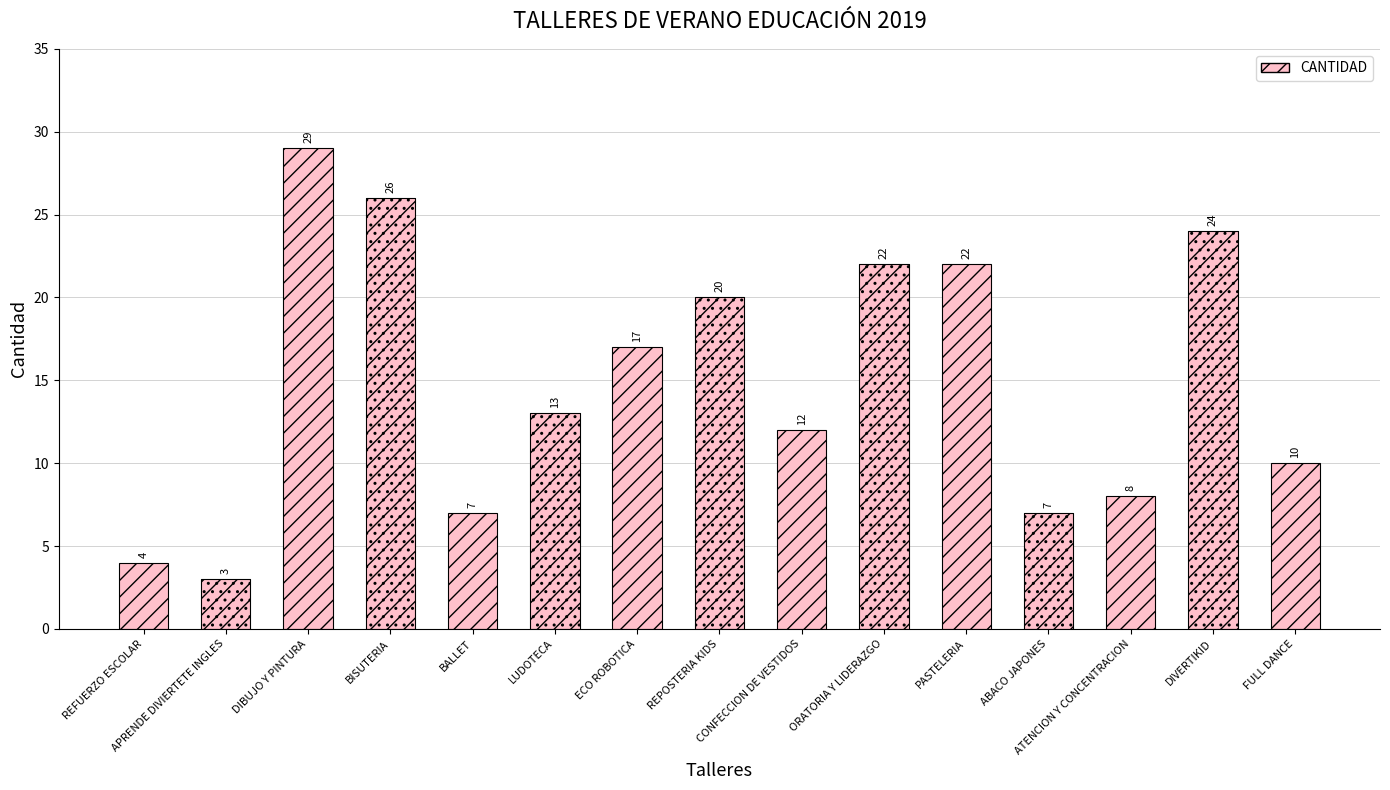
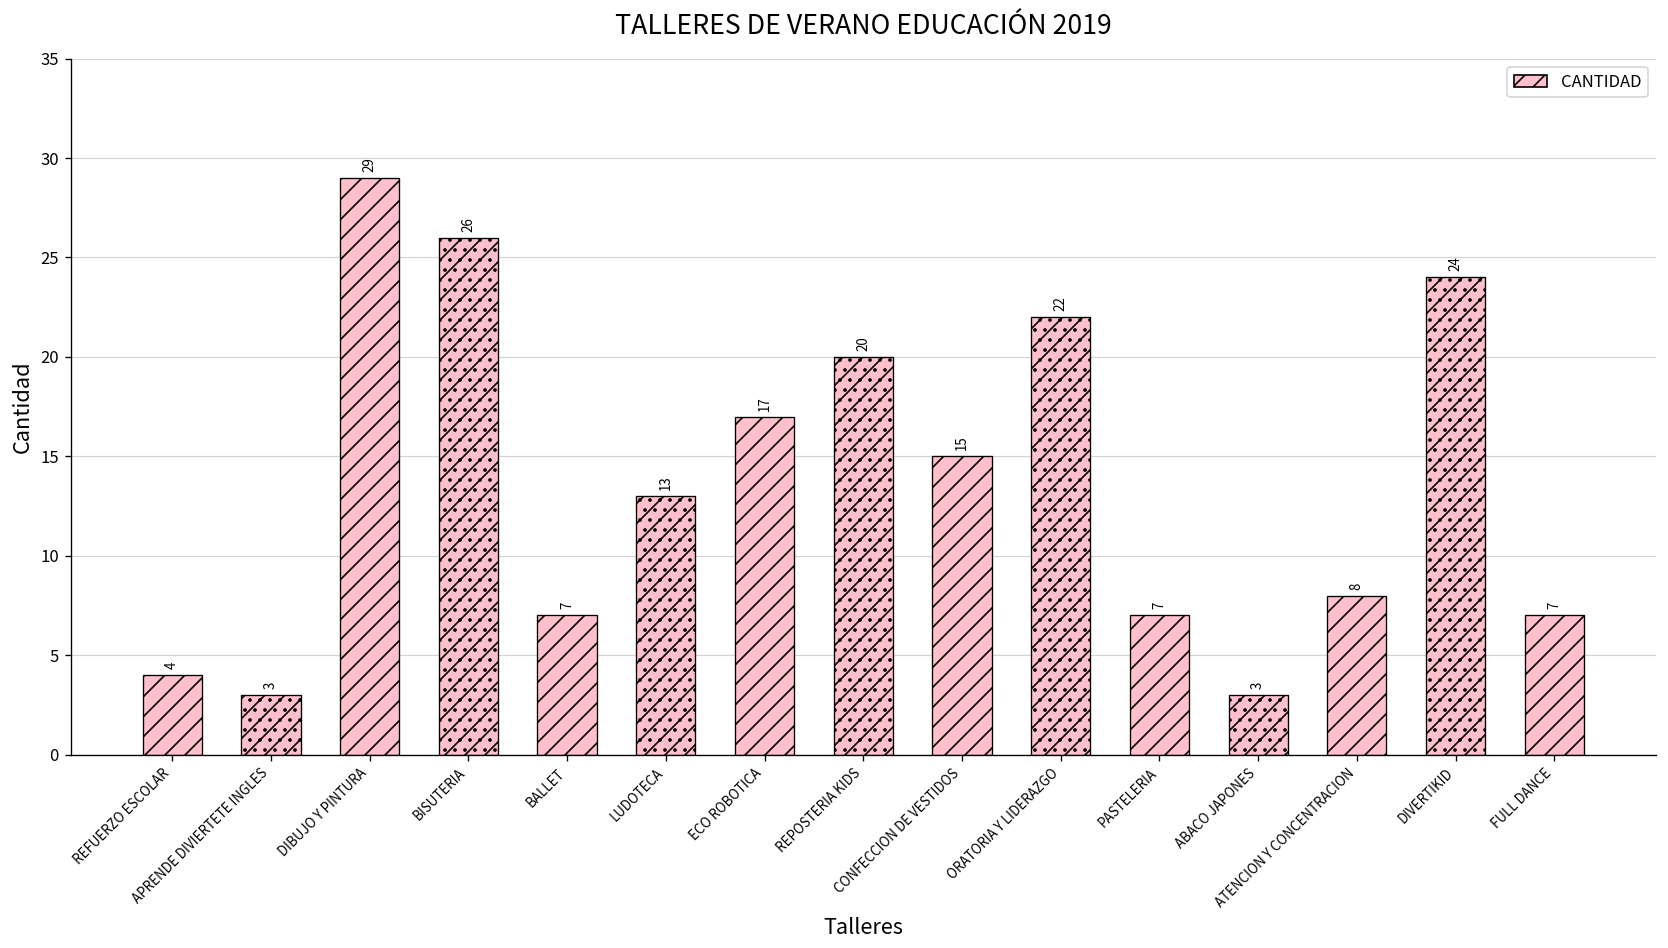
  {
    "CANTIDAD": {
      "REFUERZO ESCOLAR": 4,
      "APRENDE DIVIERTETE INGLES": 3,
      "DIBUJO Y PINTURA": 29,
      "BISUTERIA": 26,
      "BALLET": 7,
      "LUDOTECA": 13,
      "ECO ROBOTICA": 17,
      "REPOSTERIA KIDS": 20,
-     "CONFECCION DE VESTIDOS": 12,
+     "CONFECCION DE VESTIDOS": 15,
      "ORATORIA Y LIDERAZGO": 22,
-     "PASTELERIA": 22,
-     "ABACO JAPONES": 7,
+     "PASTELERIA": 7,
+     "ABACO JAPONES": 3,
      "ATENCION Y CONCENTRACION": 8,
      "DIVERTIKID": 24,
-     "FULL DANCE": 10
+     "FULL DANCE": 7
    }
  }
